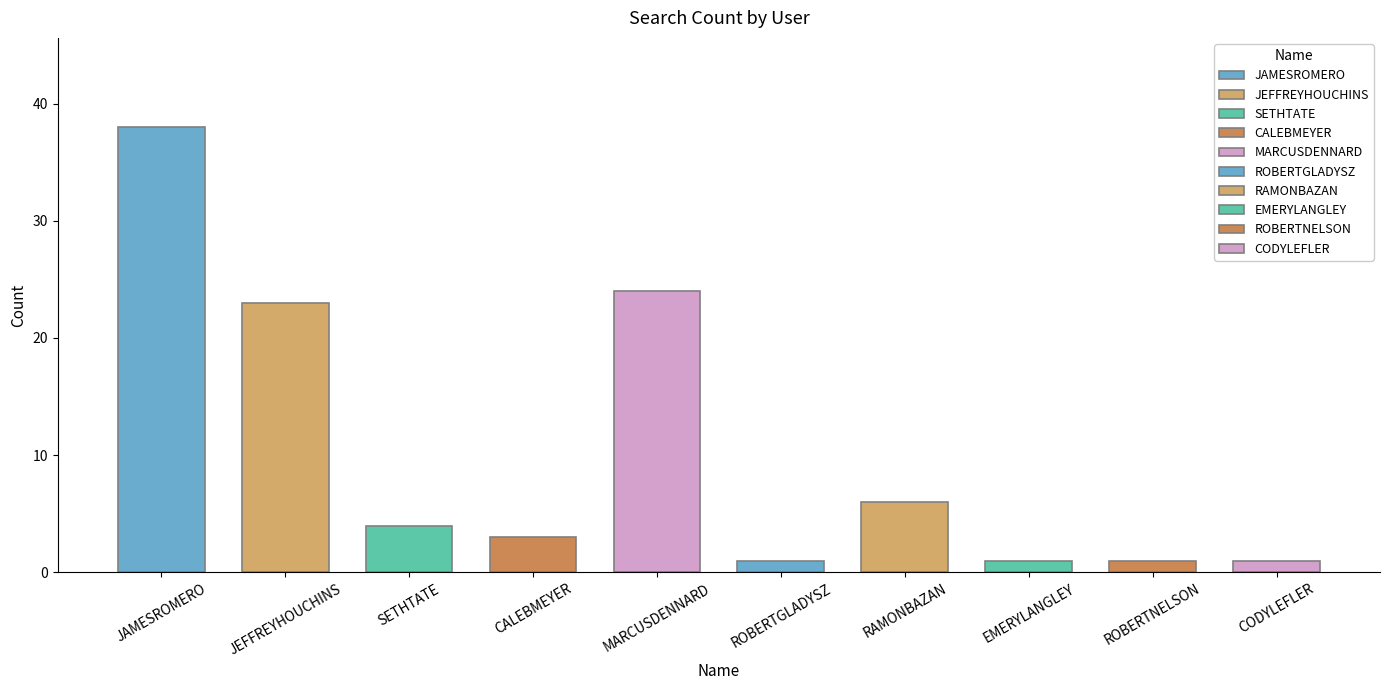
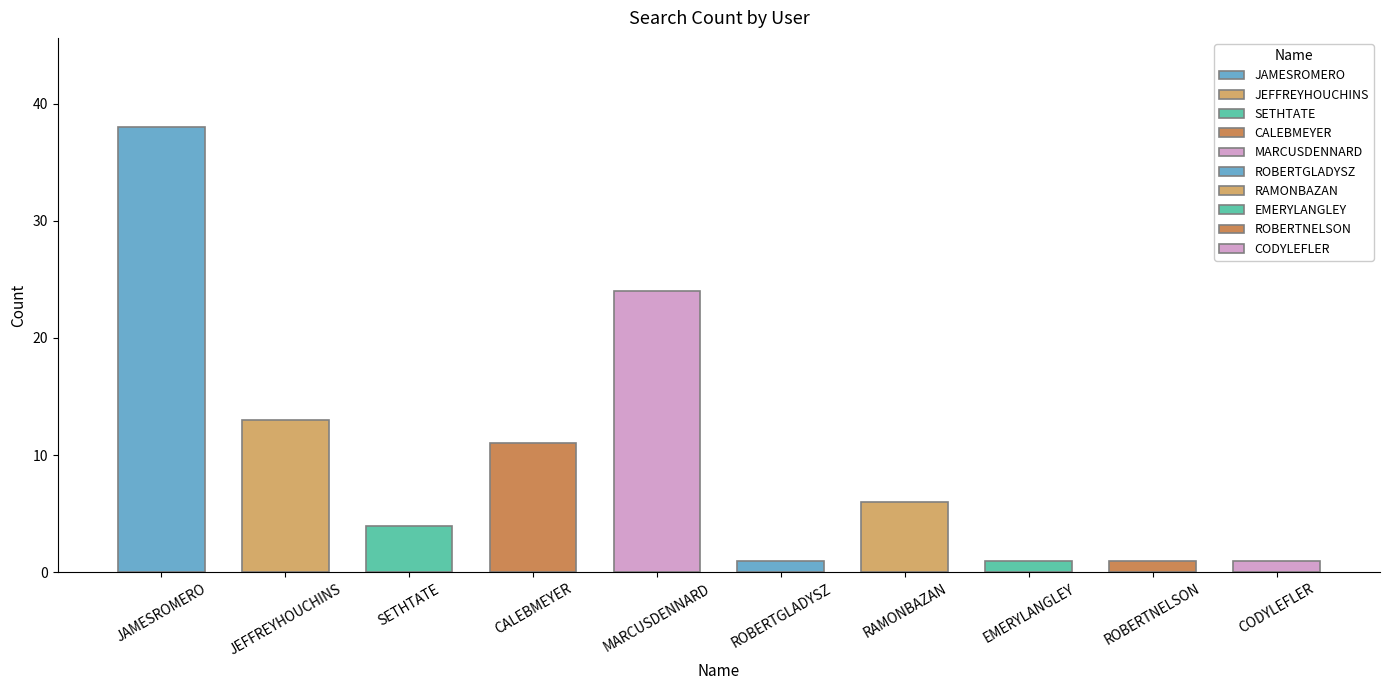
  {
    "JAMESROMERO": 38,
-   "JEFFREYHOUCHINS": 23,
+   "JEFFREYHOUCHINS": 13,
    "SETHTATE": 4,
-   "CALEBMEYER": 3,
+   "CALEBMEYER": 11,
    "MARCUSDENNARD": 24,
    "ROBERTGLADYSZ": 1,
    "RAMONBAZAN": 6,
    "EMERYLANGLEY": 1,
    "ROBERTNELSON": 1,
    "CODYLEFLER": 1
  }
